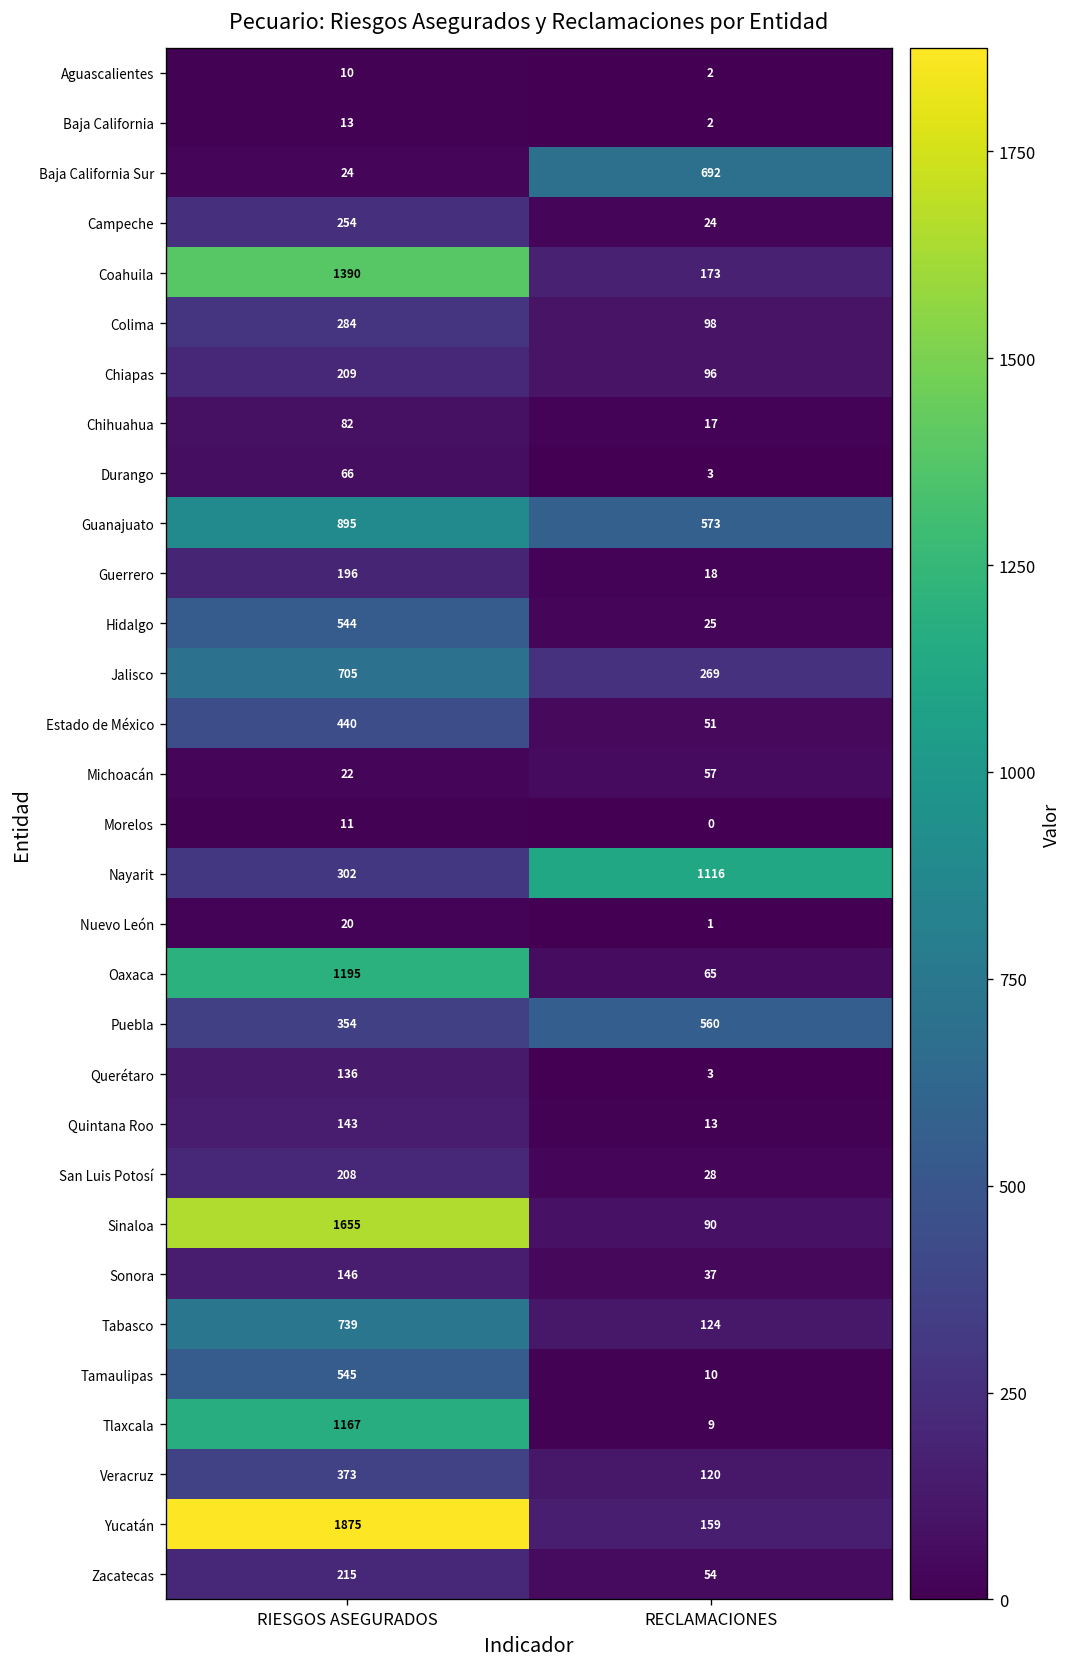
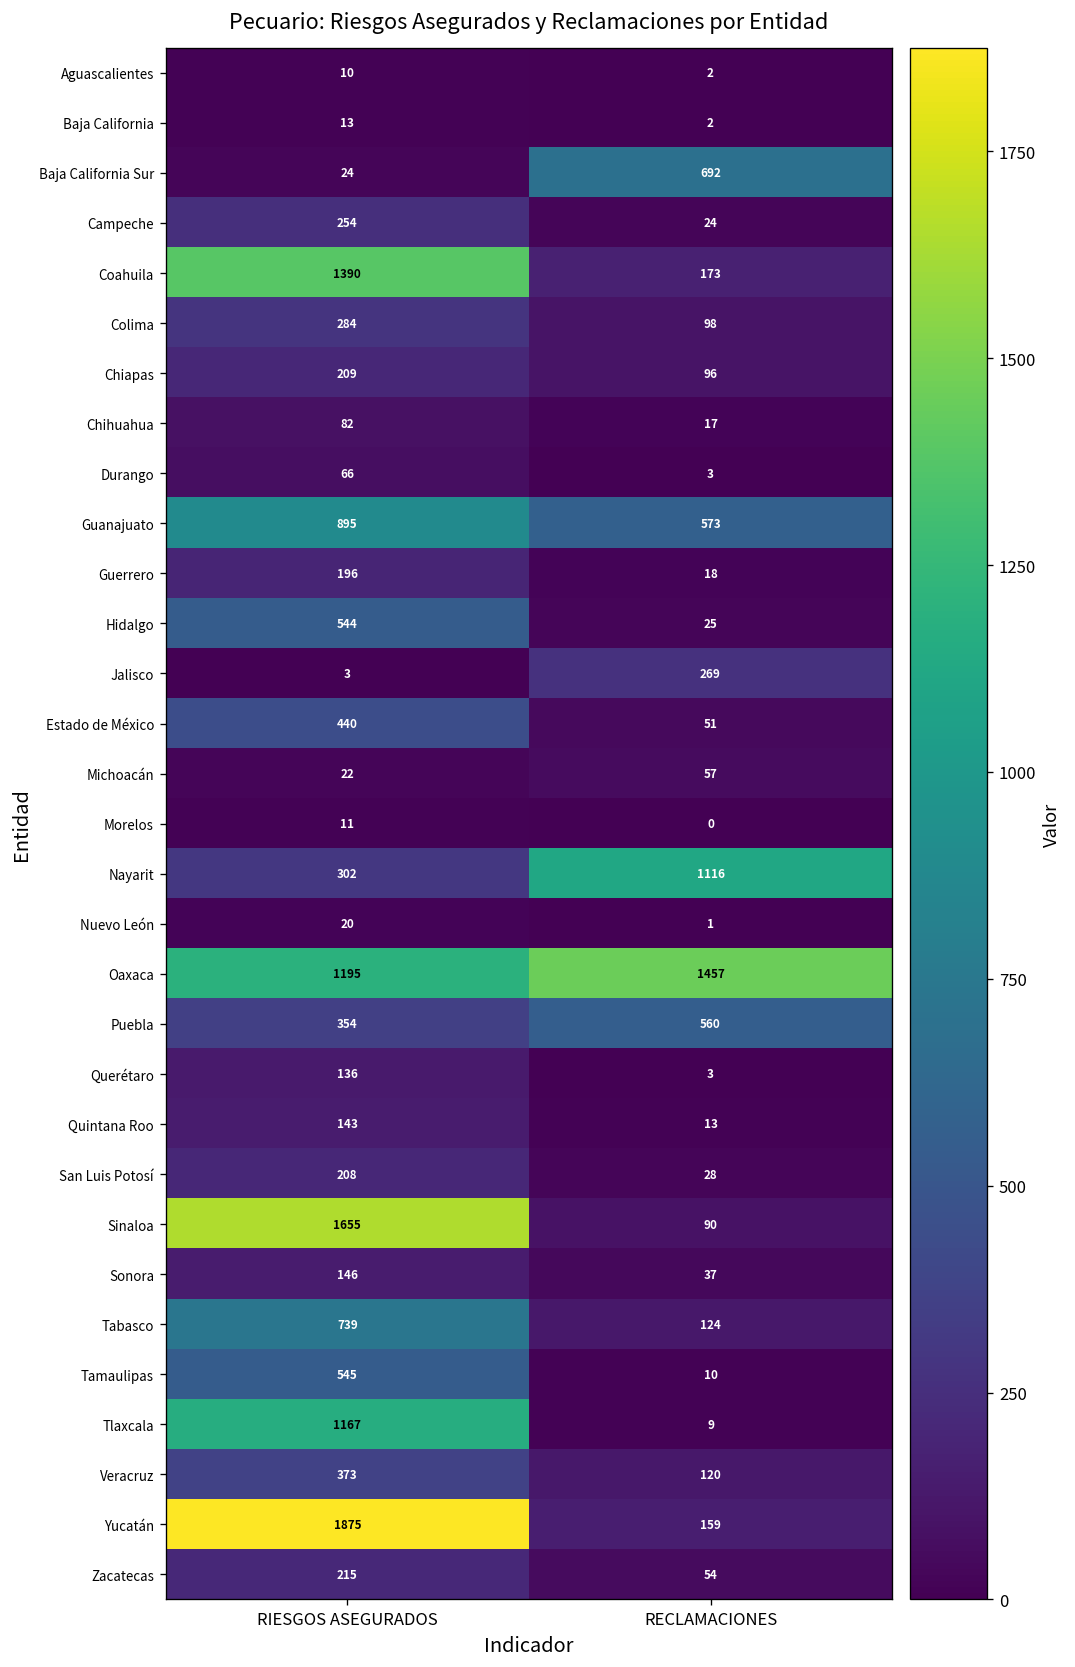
  {
    "Aguascalientes": {
      "RIESGOS ASEGURADOS": 10,
      "RECLAMACIONES": 2
    },
    "Baja California": {
      "RIESGOS ASEGURADOS": 13,
      "RECLAMACIONES": 2
    },
    "Baja California Sur": {
      "RIESGOS ASEGURADOS": 24,
      "RECLAMACIONES": 692
    },
    "Campeche": {
      "RIESGOS ASEGURADOS": 254,
      "RECLAMACIONES": 24
    },
    "Coahuila": {
      "RIESGOS ASEGURADOS": 1390,
      "RECLAMACIONES": 173
    },
    "Colima": {
      "RIESGOS ASEGURADOS": 284,
      "RECLAMACIONES": 98
    },
    "Chiapas": {
      "RIESGOS ASEGURADOS": 209,
      "RECLAMACIONES": 96
    },
    "Chihuahua": {
      "RIESGOS ASEGURADOS": 82,
      "RECLAMACIONES": 17
    },
    "Durango": {
      "RIESGOS ASEGURADOS": 66,
      "RECLAMACIONES": 3
    },
    "Guanajuato": {
      "RIESGOS ASEGURADOS": 895,
      "RECLAMACIONES": 573
    },
    "Guerrero": {
      "RIESGOS ASEGURADOS": 196,
      "RECLAMACIONES": 18
    },
    "Hidalgo": {
      "RIESGOS ASEGURADOS": 544,
      "RECLAMACIONES": 25
    },
    "Jalisco": {
-     "RIESGOS ASEGURADOS": 705,
+     "RIESGOS ASEGURADOS": 3,
      "RECLAMACIONES": 269
    },
    "Estado de México": {
      "RIESGOS ASEGURADOS": 440,
      "RECLAMACIONES": 51
    },
    "Michoacán": {
      "RIESGOS ASEGURADOS": 22,
      "RECLAMACIONES": 57
    },
    "Morelos": {
      "RIESGOS ASEGURADOS": 11,
      "RECLAMACIONES": 0
    },
    "Nayarit": {
      "RIESGOS ASEGURADOS": 302,
      "RECLAMACIONES": 1116
    },
    "Nuevo León": {
      "RIESGOS ASEGURADOS": 20,
      "RECLAMACIONES": 1
    },
    "Oaxaca": {
      "RIESGOS ASEGURADOS": 1195,
-     "RECLAMACIONES": 65
+     "RECLAMACIONES": 1457
    },
    "Puebla": {
      "RIESGOS ASEGURADOS": 354,
      "RECLAMACIONES": 560
    },
    "Querétaro": {
      "RIESGOS ASEGURADOS": 136,
      "RECLAMACIONES": 3
    },
    "Quintana Roo": {
      "RIESGOS ASEGURADOS": 143,
      "RECLAMACIONES": 13
    },
    "San Luis Potosí": {
      "RIESGOS ASEGURADOS": 208,
      "RECLAMACIONES": 28
    },
    "Sinaloa": {
      "RIESGOS ASEGURADOS": 1655,
      "RECLAMACIONES": 90
    },
    "Sonora": {
      "RIESGOS ASEGURADOS": 146,
      "RECLAMACIONES": 37
    },
    "Tabasco": {
      "RIESGOS ASEGURADOS": 739,
      "RECLAMACIONES": 124
    },
    "Tamaulipas": {
      "RIESGOS ASEGURADOS": 545,
      "RECLAMACIONES": 10
    },
    "Tlaxcala": {
      "RIESGOS ASEGURADOS": 1167,
      "RECLAMACIONES": 9
    },
    "Veracruz": {
      "RIESGOS ASEGURADOS": 373,
      "RECLAMACIONES": 120
    },
    "Yucatán": {
      "RIESGOS ASEGURADOS": 1875,
      "RECLAMACIONES": 159
    },
    "Zacatecas": {
      "RIESGOS ASEGURADOS": 215,
      "RECLAMACIONES": 54
    }
  }
